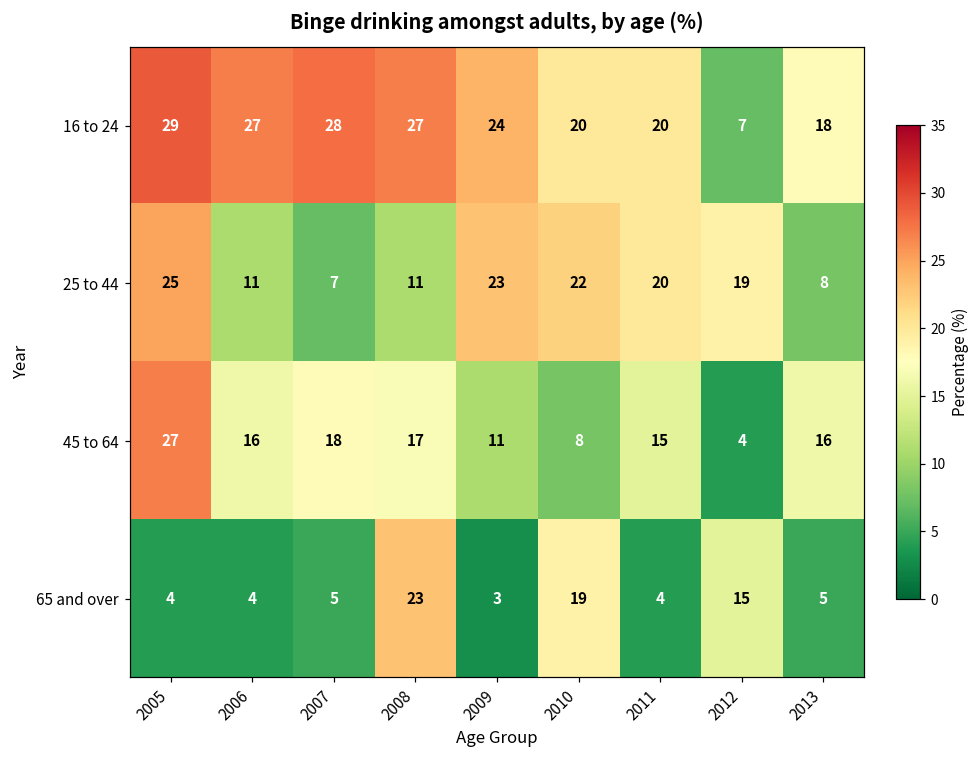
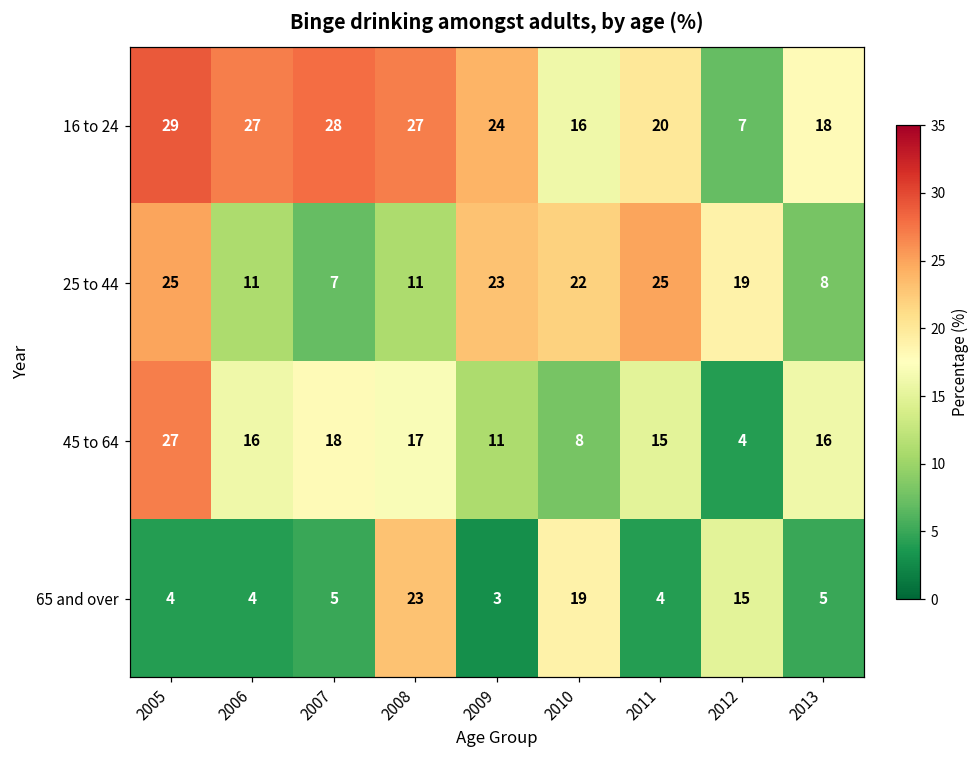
  {
    "16 to 24": {
      "2005": 29,
      "2006": 27,
      "2007": 28,
      "2008": 27,
      "2009": 24,
-     "2010": 20,
+     "2010": 16,
      "2011": 20,
      "2012": 7,
      "2013": 18
    },
    "25 to 44": {
      "2005": 25,
      "2006": 11,
      "2007": 7,
      "2008": 11,
      "2009": 23,
      "2010": 22,
-     "2011": 20,
+     "2011": 25,
      "2012": 19,
      "2013": 8
    },
    "45 to 64": {
      "2005": 27,
      "2006": 16,
      "2007": 18,
      "2008": 17,
      "2009": 11,
      "2010": 8,
      "2011": 15,
      "2012": 4,
      "2013": 16
    },
    "65 and over": {
      "2005": 4,
      "2006": 4,
      "2007": 5,
      "2008": 23,
      "2009": 3,
      "2010": 19,
      "2011": 4,
      "2012": 15,
      "2013": 5
    }
  }
